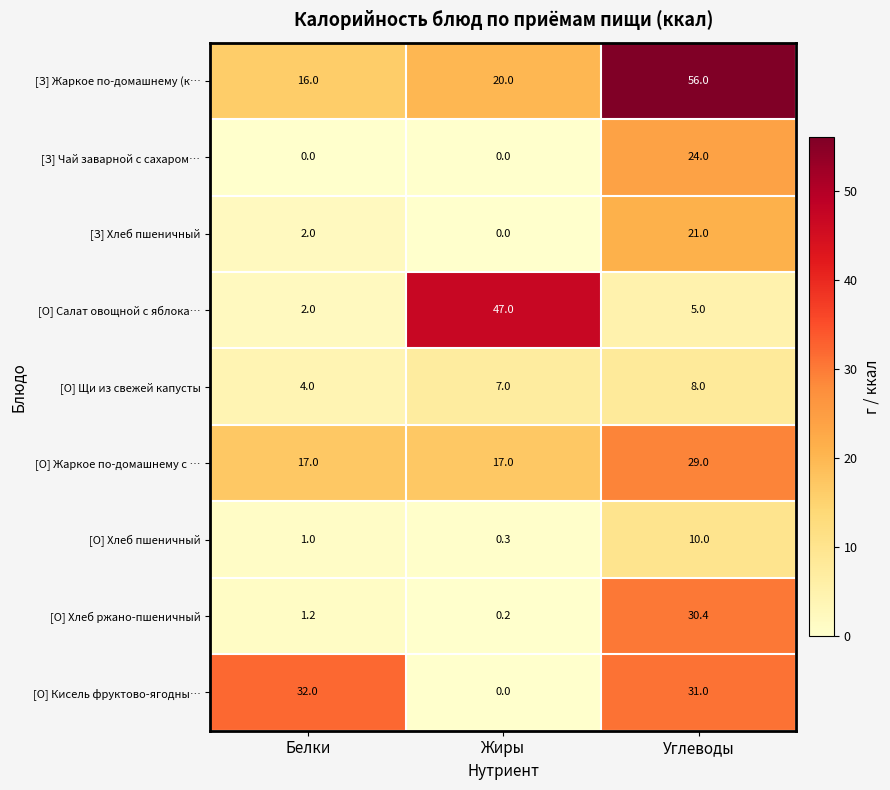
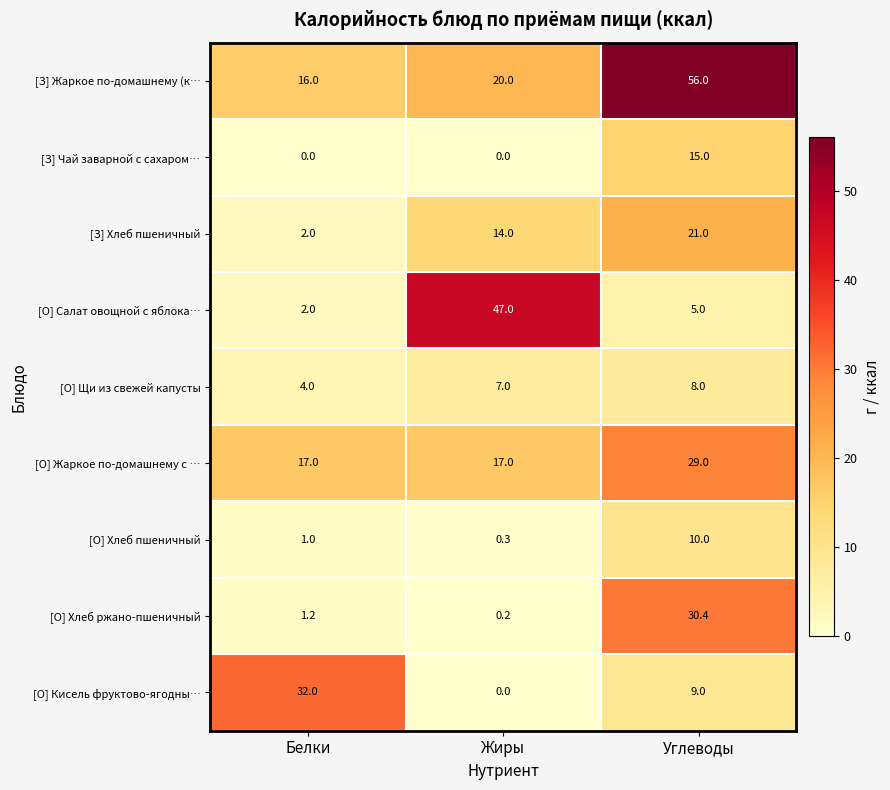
  {
    "[З] Жаркое по-домашнему (к…": {
      "Белки": 16.0,
      "Жиры": 20.0,
      "Углеводы": 56.0
    },
    "[З] Чай заварной с сахаром…": {
      "Белки": 0.0,
      "Жиры": 0.0,
-     "Углеводы": 24.0
+     "Углеводы": 15.0
    },
    "[З] Хлеб пшеничный": {
      "Белки": 2.0,
-     "Жиры": 0.0,
+     "Жиры": 14.0,
      "Углеводы": 21.0
    },
    "[О] Салат овощной с яблока…": {
      "Белки": 2.0,
      "Жиры": 47.0,
      "Углеводы": 5.0
    },
    "[О] Щи из свежей капусты": {
      "Белки": 4.0,
      "Жиры": 7.0,
      "Углеводы": 8.0
    },
    "[О] Жаркое по-домашнему с …": {
      "Белки": 17.0,
      "Жиры": 17.0,
      "Углеводы": 29.0
    },
    "[О] Хлеб пшеничный": {
      "Белки": 1.0,
      "Жиры": 0.3,
      "Углеводы": 10.0
    },
    "[О] Хлеб ржано-пшеничный": {
      "Белки": 1.2,
      "Жиры": 0.2,
      "Углеводы": 30.4
    },
    "[О] Кисель фруктово-ягодны…": {
      "Белки": 32.0,
      "Жиры": 0.0,
-     "Углеводы": 31.0
+     "Углеводы": 9.0
    }
  }
